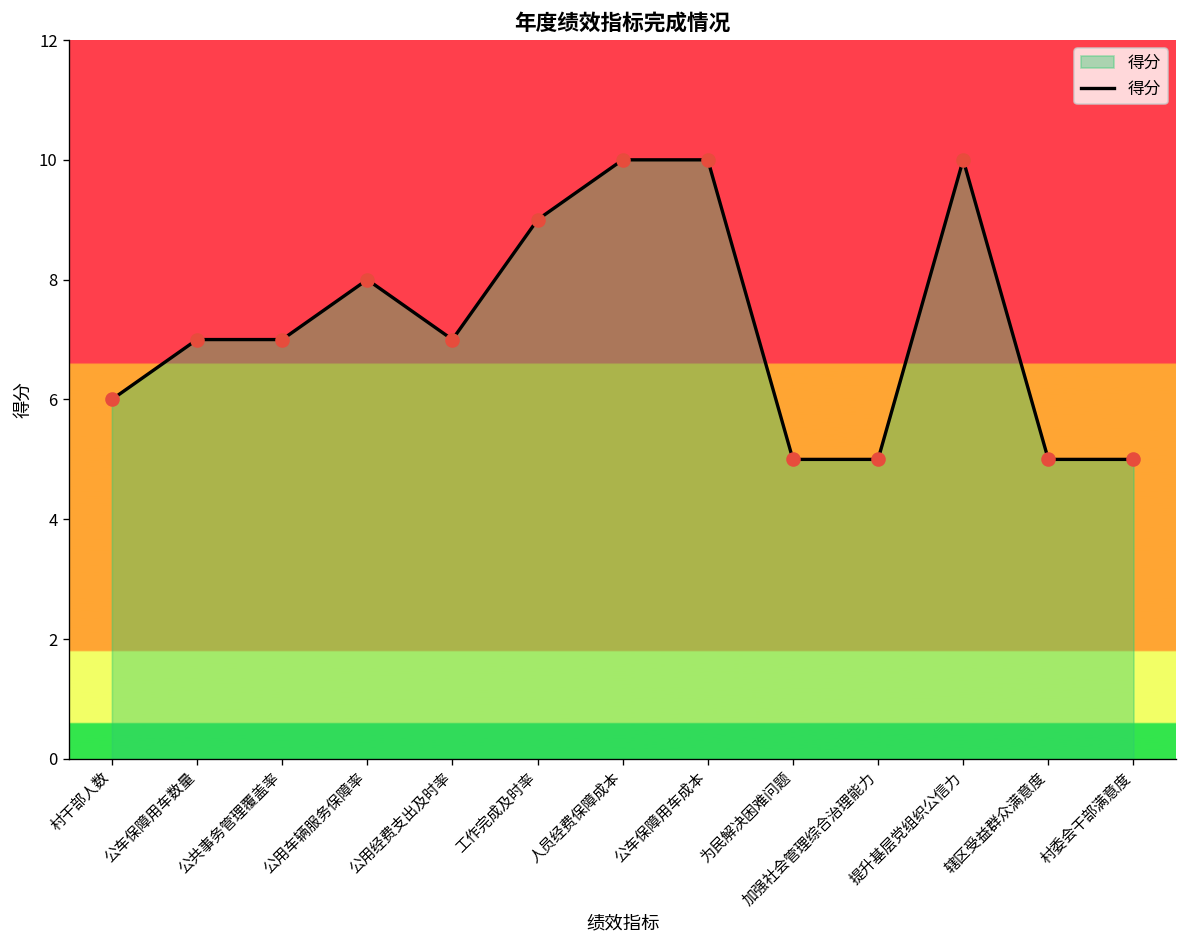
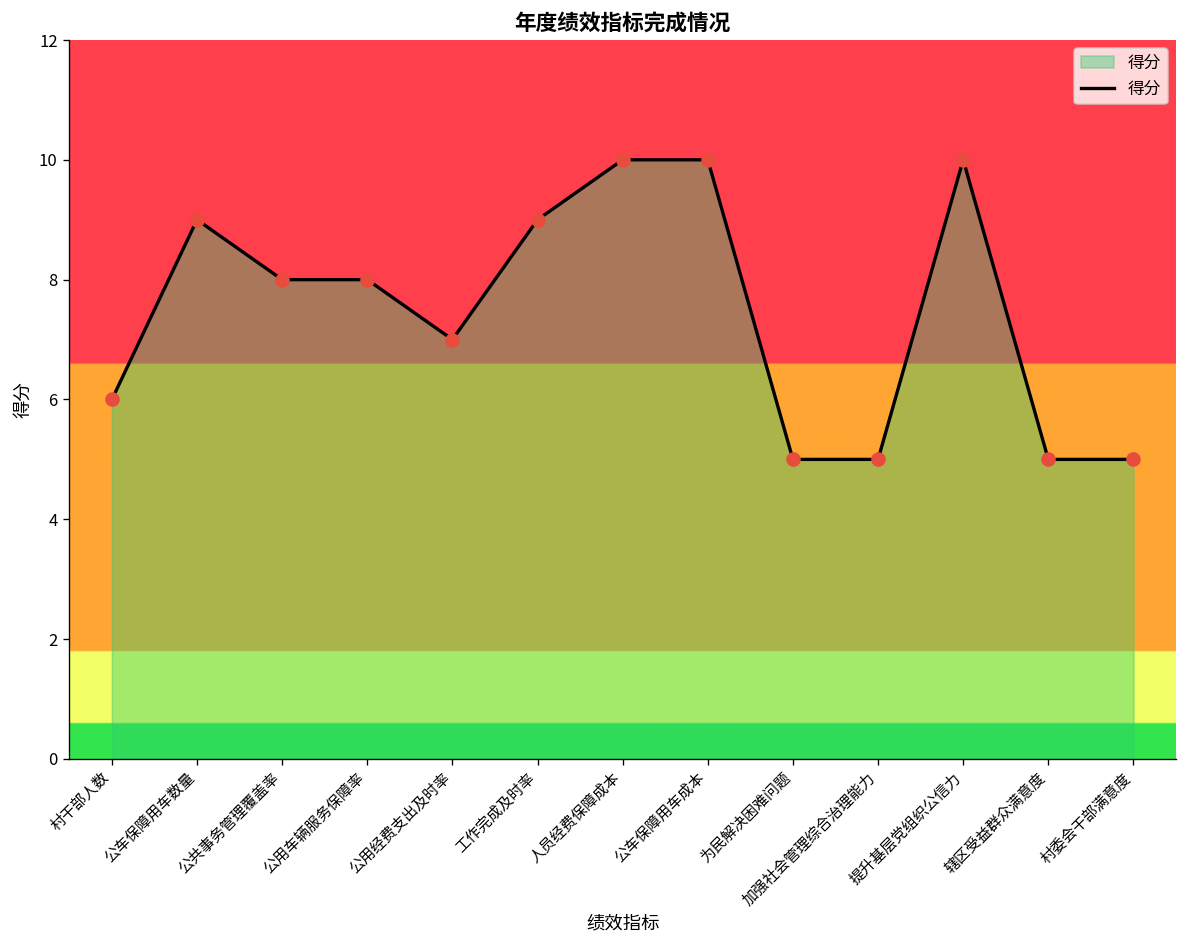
  {
    "村干部人数": 6,
-   "公车保障用车数量": 7,
-   "公共事务管理覆盖率": 7,
+   "公车保障用车数量": 9,
+   "公共事务管理覆盖率": 8,
    "公用车辆服务保障率": 8,
    "公用经费支出及时率": 7,
    "工作完成及时率": 9,
    "人员经费保障成本": 10,
    "公车保障用车成本": 10,
    "为民解决困难问题": 5,
    "加强社会管理综合治理能力": 5,
    "提升基层党组织公信力": 10,
    "辖区受益群众满意度": 5,
    "村委会干部满意度": 5
  }
